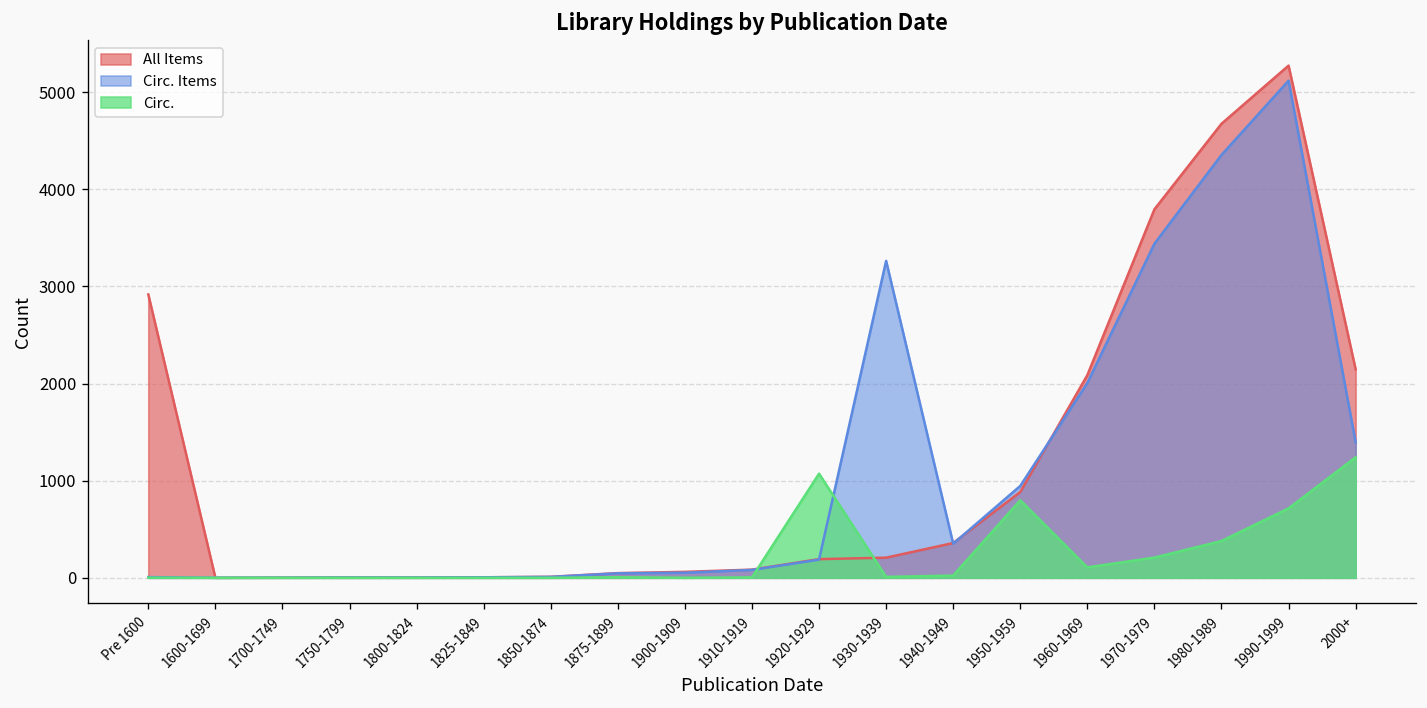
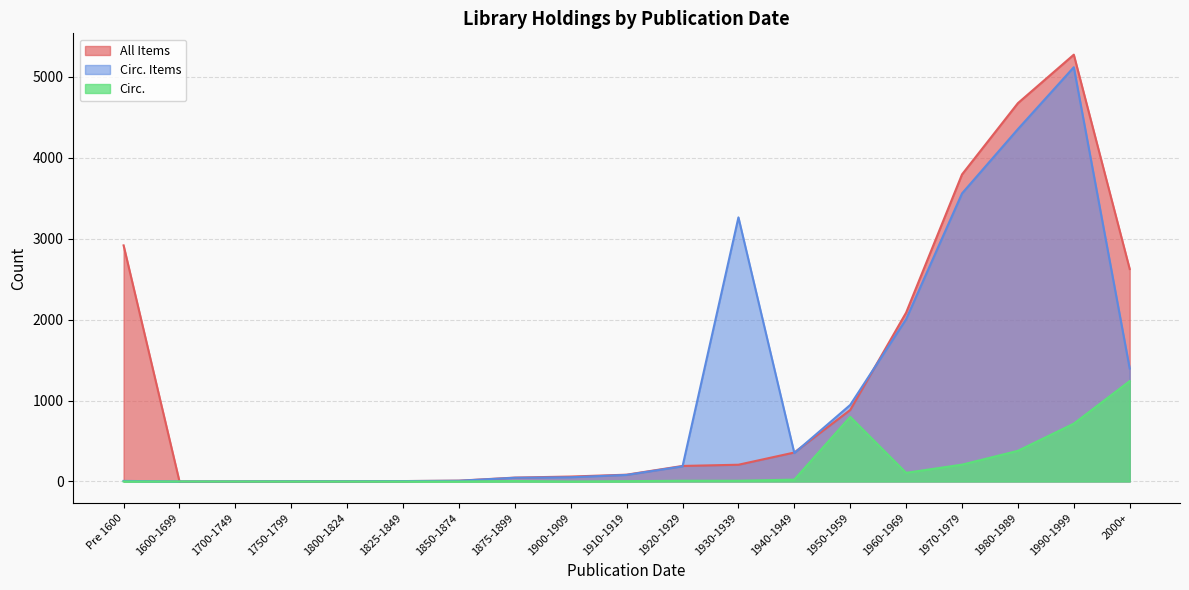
  {
    "All Items": {
      "Pre 1600": 2900,
      "1930-1939": 200,
      "1950-1959": 900,
      "1960-1969": 2100,
      "1970-1979": 3800,
      "1980-1989": 4700,
      "1990-1999": 5300,
-     "2000+": 2100
+     "2000+": 2600
    },
    "Circ. Items": {
      "1930-1939": 3300,
      "1950-1959": 900,
      "1960-1969": 2000,
-     "1970-1979": 3400,
+     "1970-1979": 3600,
      "1980-1989": 4400,
      "1990-1999": 5100,
      "2000+": 1400
    },
    "Circ.": {
      "1875-1899": 0,
      "1900-1909": 0,
      "1910-1919": 0,
-     "1920-1929": 1100,
+     "1920-1929": 0,
      "1930-1939": 0,
      "1940-1949": 0,
      "1950-1959": 800,
      "1960-1969": 100,
      "1970-1979": 200,
      "1980-1989": 400,
      "1990-1999": 700,
      "2000+": 1200
    }
  }
